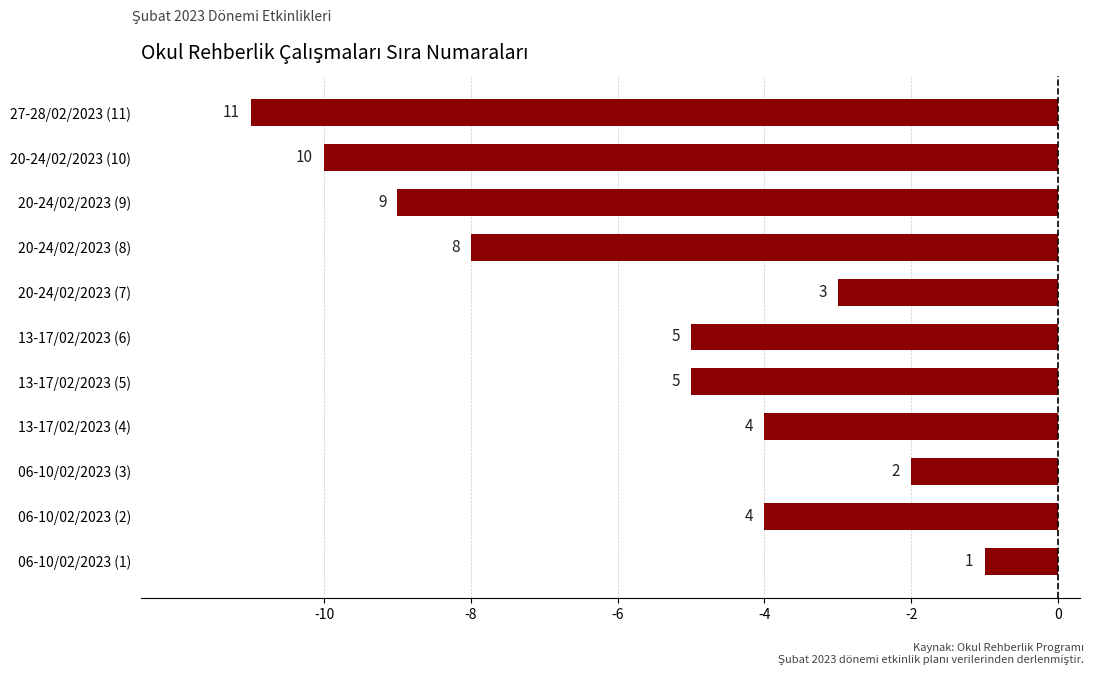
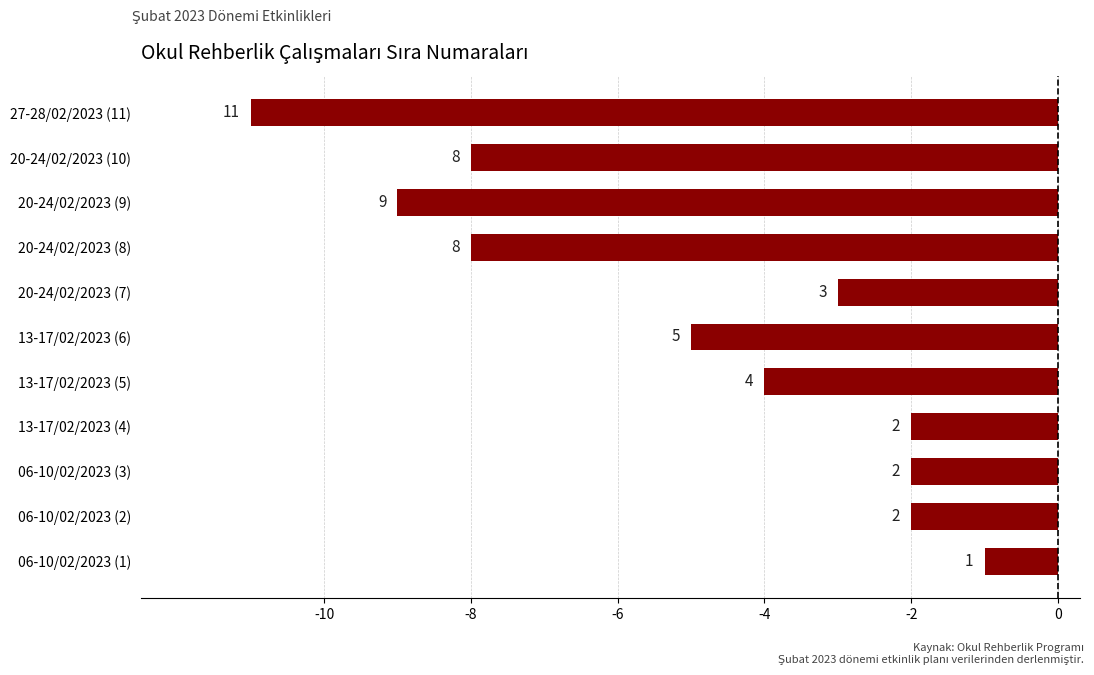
  {
-   "20-24/02/2023 (10)": 10,
-   "13-17/02/2023 (5)": 5,
-   "13-17/02/2023 (4)": 4,
-   "06-10/02/2023 (2)": 4
+   "20-24/02/2023 (10)": 8,
+   "13-17/02/2023 (5)": 4,
+   "13-17/02/2023 (4)": 2,
+   "06-10/02/2023 (2)": 2
  }
